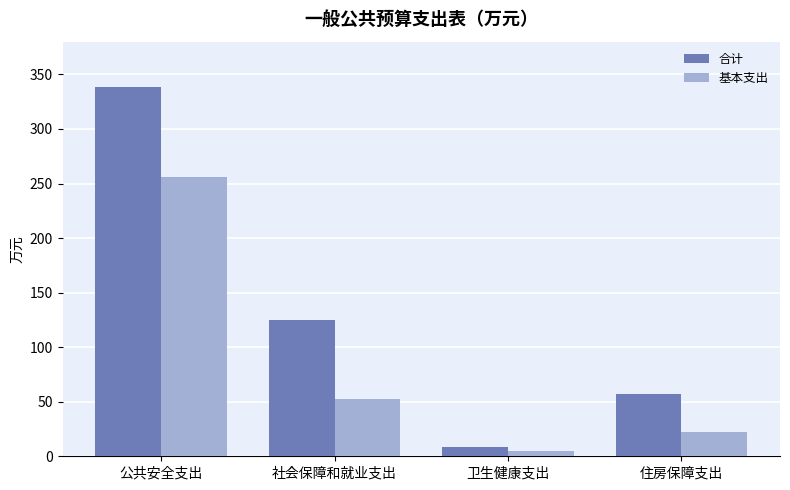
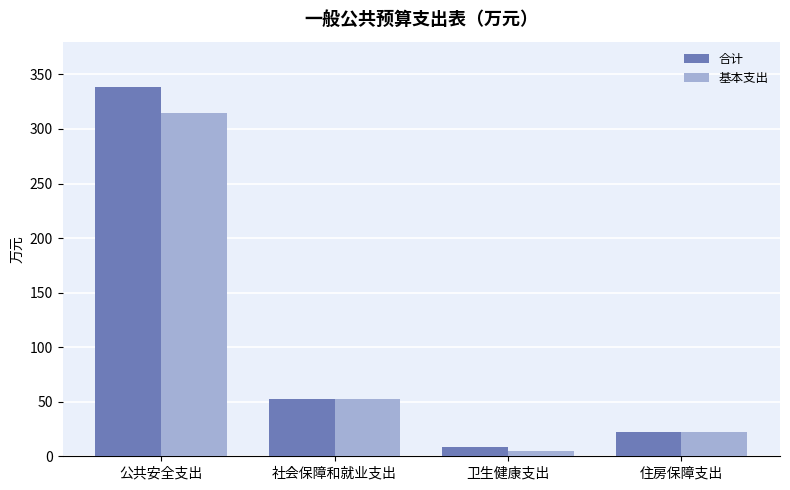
  {
    "合计": {
      "公共安全支出": 339,
-     "社会保障和就业支出": 125,
+     "社会保障和就业支出": 52,
      "卫生健康支出": 9,
-     "住房保障支出": 57
+     "住房保障支出": 22
    },
    "基本支出": {
-     "公共安全支出": 256,
+     "公共安全支出": 315,
      "社会保障和就业支出": 52,
      "卫生健康支出": 5,
      "住房保障支出": 22
    }
  }
